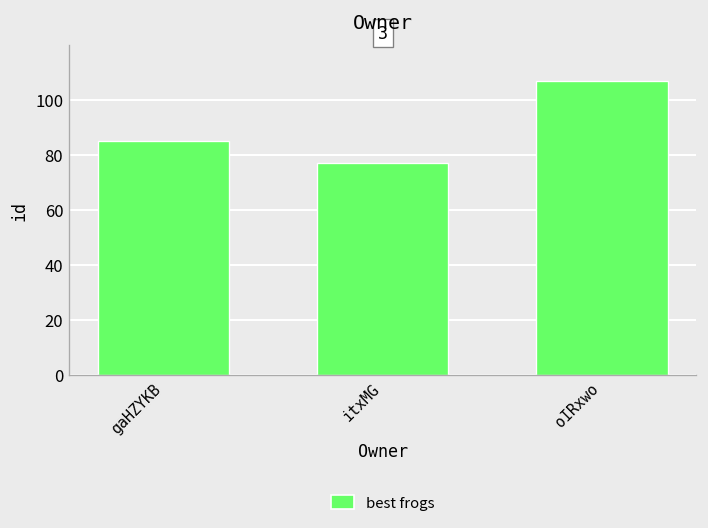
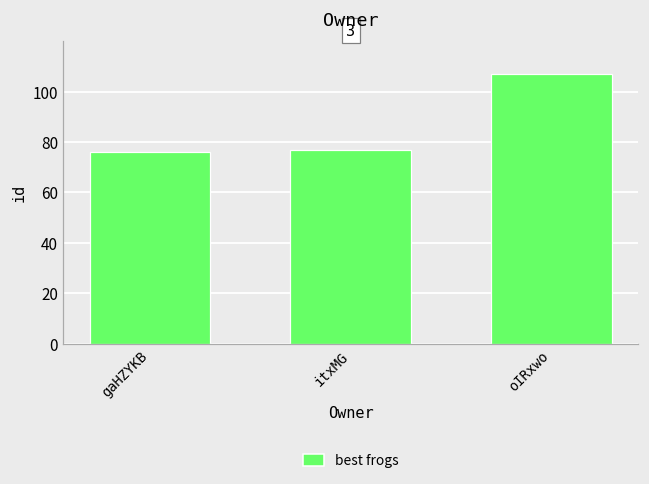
  {
-   "gaHZYKB": 85,
+   "gaHZYKB": 76,
    "itxMG": 77,
    "oIRxwo": 107
  }
